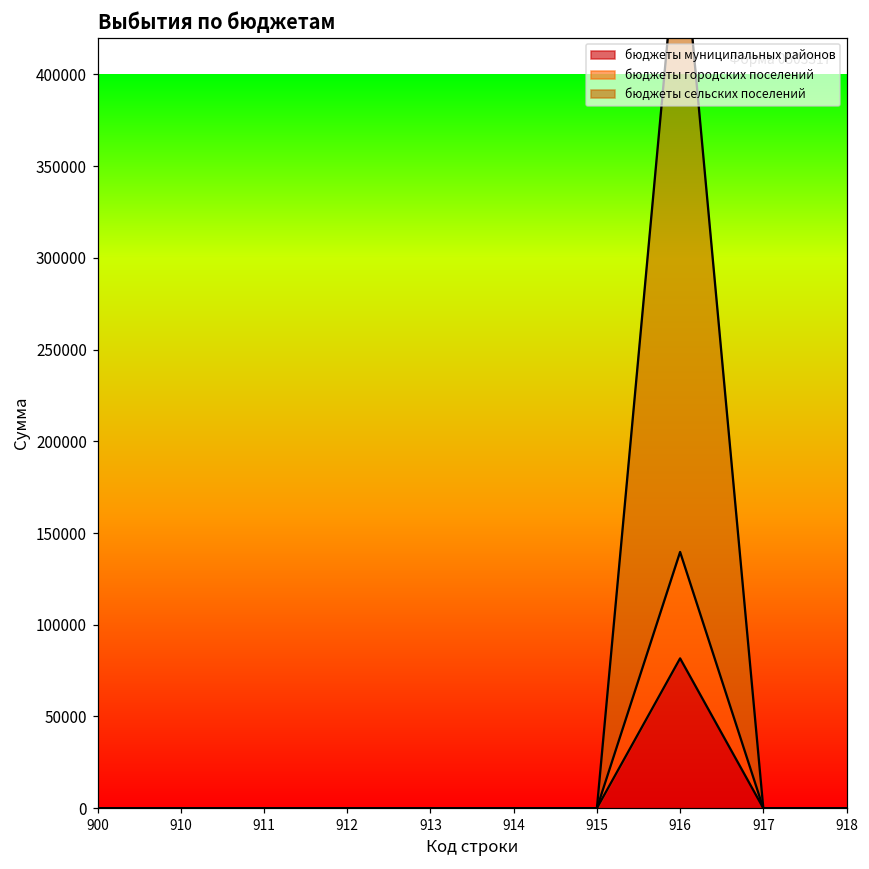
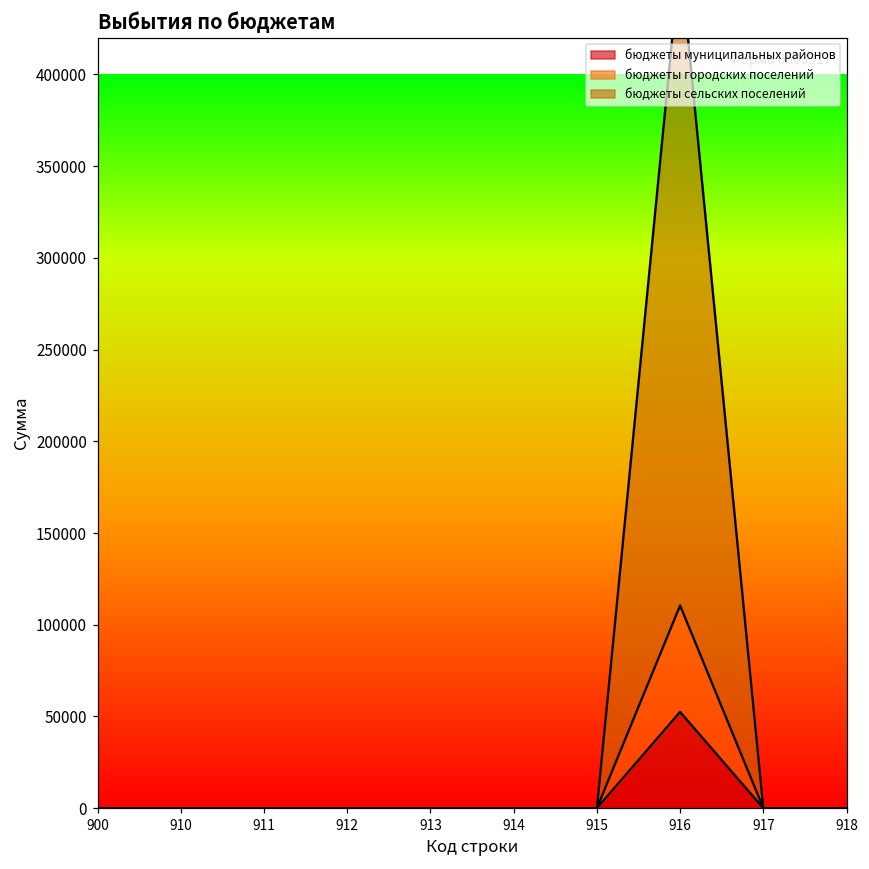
  {
    "бюджеты муниципальных районов": {
-     "916": 82000
+     "916": 52000
    }
  }
